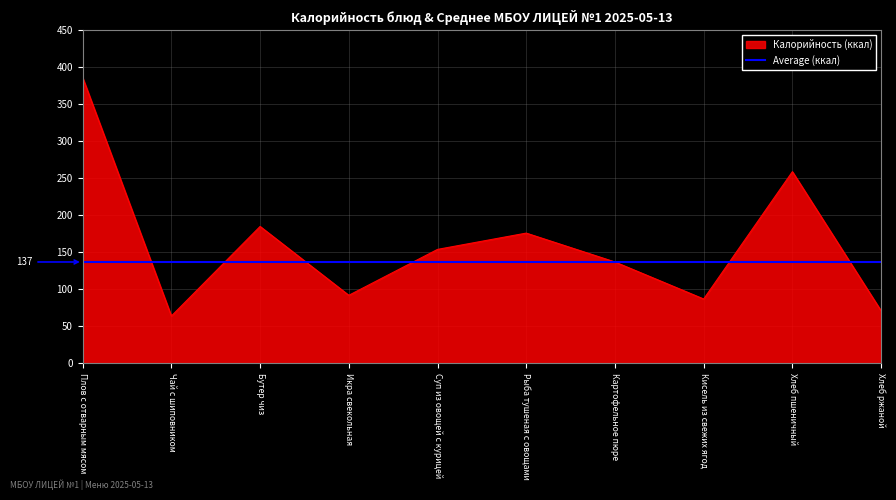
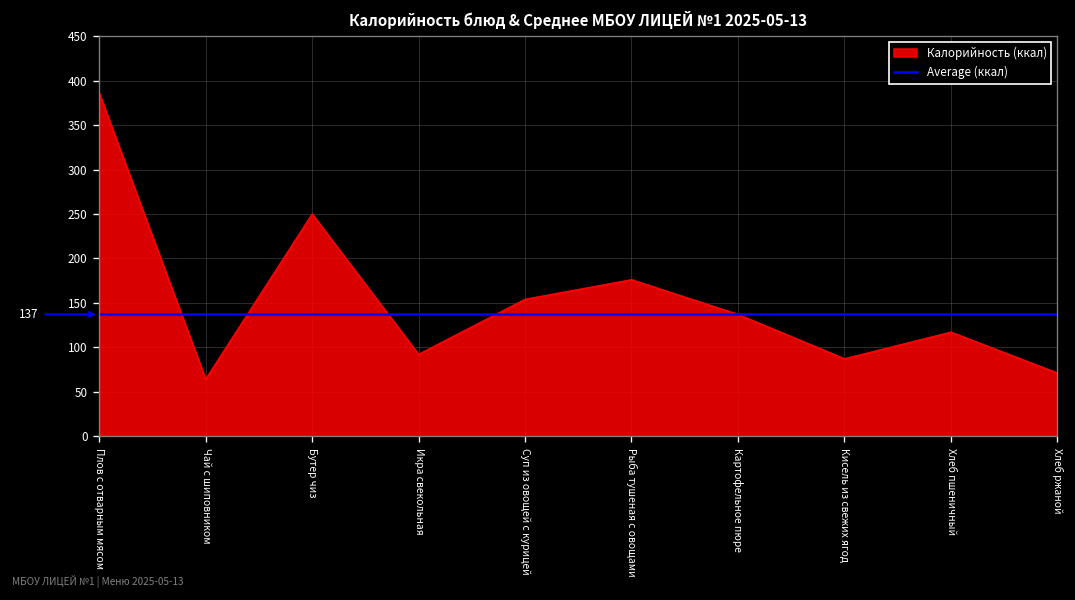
  {
    "Калорийность (ккал)": {
      "Плов с отварным мясом": 390,
      "Чай с шиповником": 60,
-     "Бутер чиз": 190,
+     "Бутер чиз": 250,
      "Икра свекольная": 90,
      "Суп из овощей с курицей": 150,
      "Рыба тушеная с овощами": 180,
      "Кисель из свежих ягод": 90,
-     "Хлеб пшеничный": 260,
+     "Хлеб пшеничный": 120,
      "Хлеб ржаной": 70
    },
    "Average (ккал)": {
      "Плов с отварным мясом": 137
    }
  }
